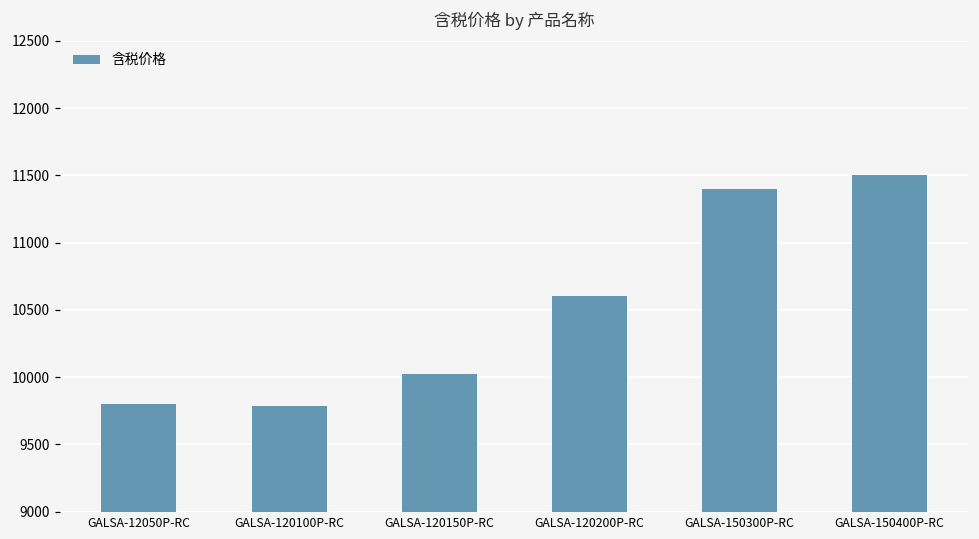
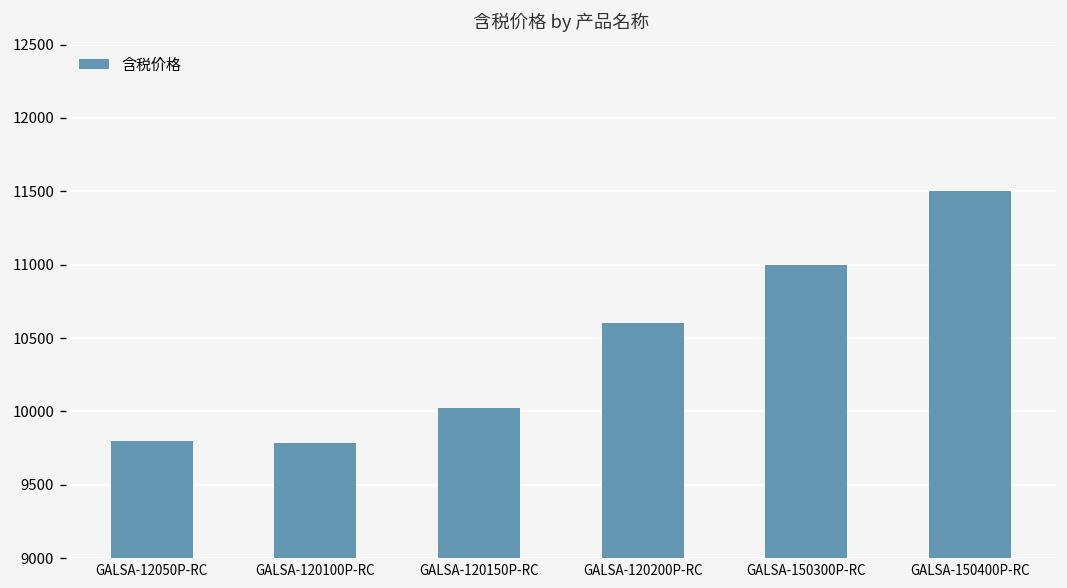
  {
    "GALSA-12050P-RC": 9800,
    "GALSA-120100P-RC": 9790,
    "GALSA-120150P-RC": 10020,
    "GALSA-120200P-RC": 10600,
-   "GALSA-150300P-RC": 11400,
+   "GALSA-150300P-RC": 11000,
    "GALSA-150400P-RC": 11500
  }
